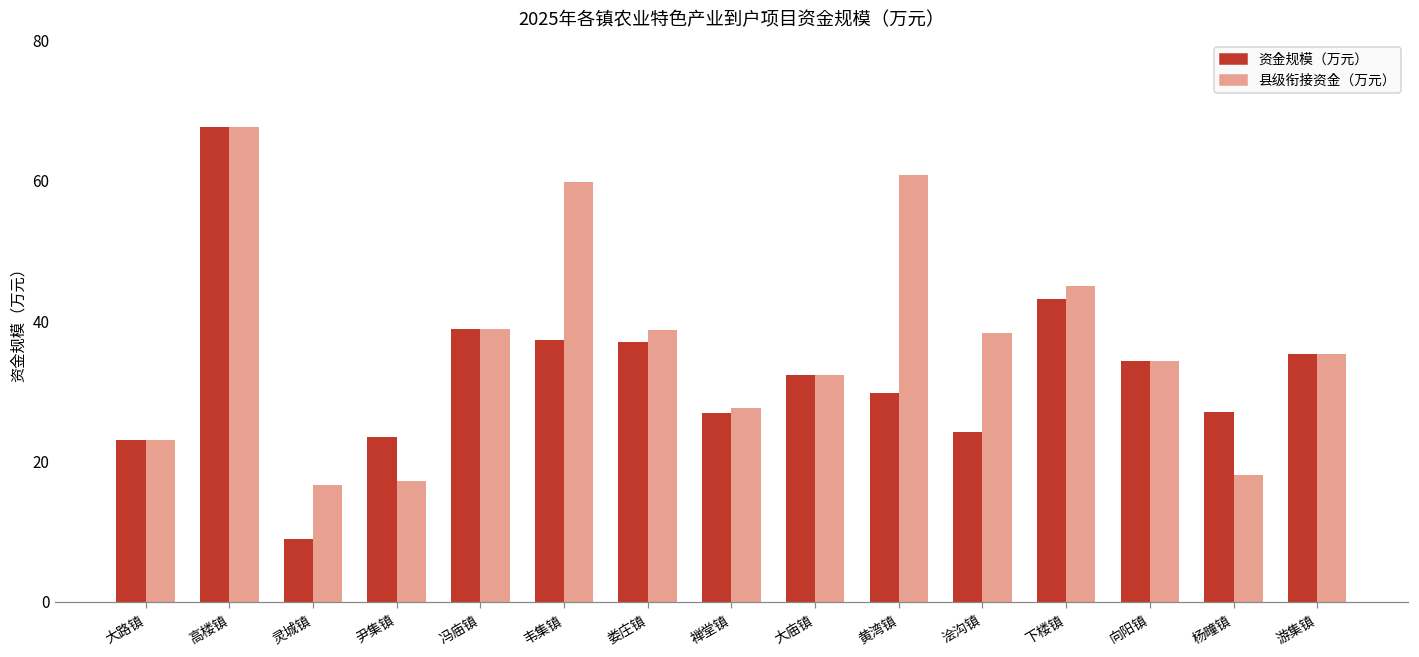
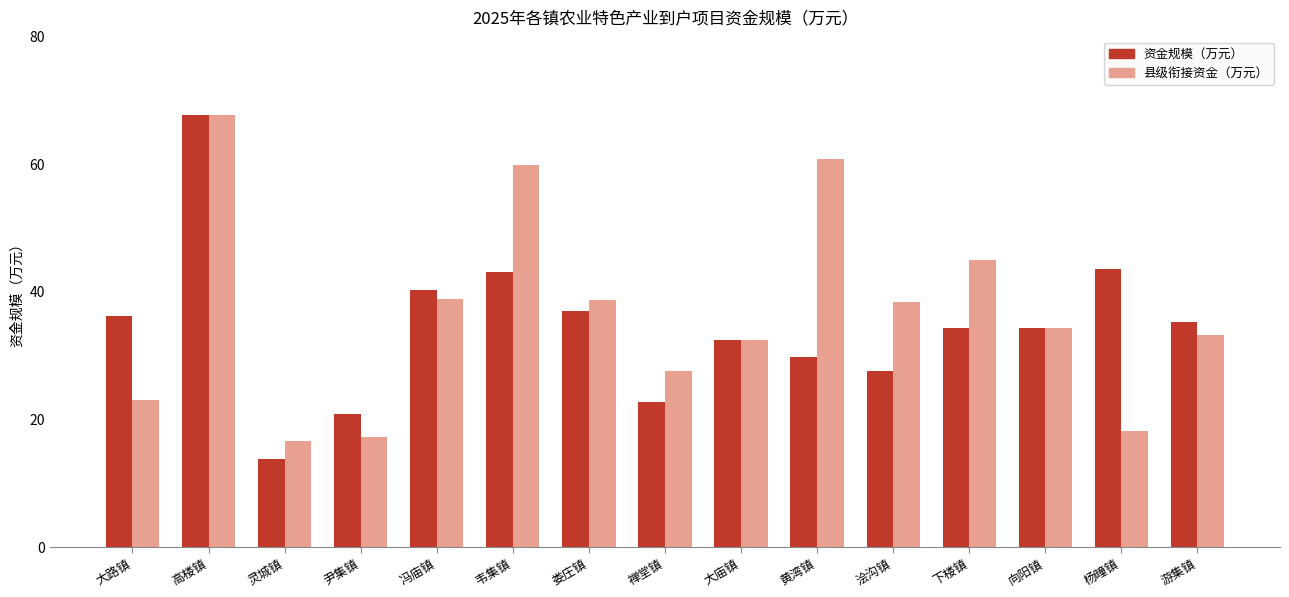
  {
    "资金规模（万元）": {
-     "大路镇": 23,
+     "大路镇": 36,
      "高楼镇": 68,
-     "灵城镇": 9,
-     "尹集镇": 23,
-     "冯庙镇": 39,
-     "韦集镇": 37,
+     "灵城镇": 14,
+     "尹集镇": 21,
+     "冯庙镇": 40,
+     "韦集镇": 43,
      "娄庄镇": 37,
-     "禅堂镇": 27,
+     "禅堂镇": 23,
      "大庙镇": 32,
      "黄湾镇": 30,
-     "浍沟镇": 24,
-     "下楼镇": 43,
+     "浍沟镇": 28,
+     "下楼镇": 34,
      "向阳镇": 34,
-     "杨疃镇": 27,
+     "杨疃镇": 43,
      "游集镇": 35
    },
    "县级衔接资金（万元）": {
      "大路镇": 23,
      "高楼镇": 68,
      "灵城镇": 17,
      "尹集镇": 17,
      "冯庙镇": 39,
      "韦集镇": 60,
      "娄庄镇": 39,
      "禅堂镇": 28,
      "大庙镇": 32,
      "黄湾镇": 61,
      "浍沟镇": 38,
      "下楼镇": 45,
      "向阳镇": 34,
      "杨疃镇": 18,
-     "游集镇": 35
+     "游集镇": 33
    }
  }
